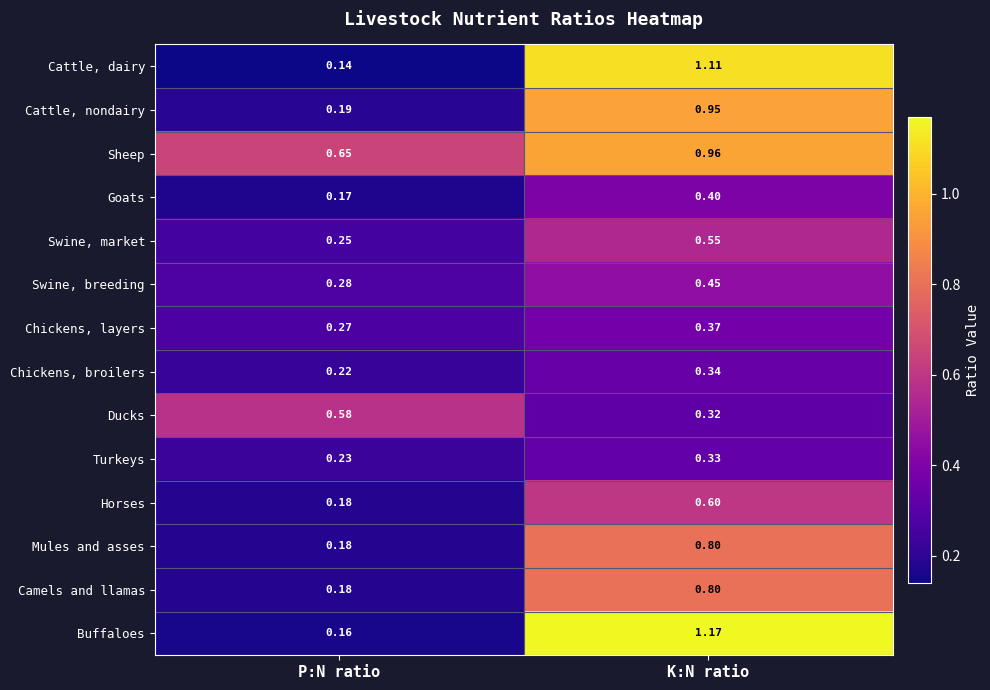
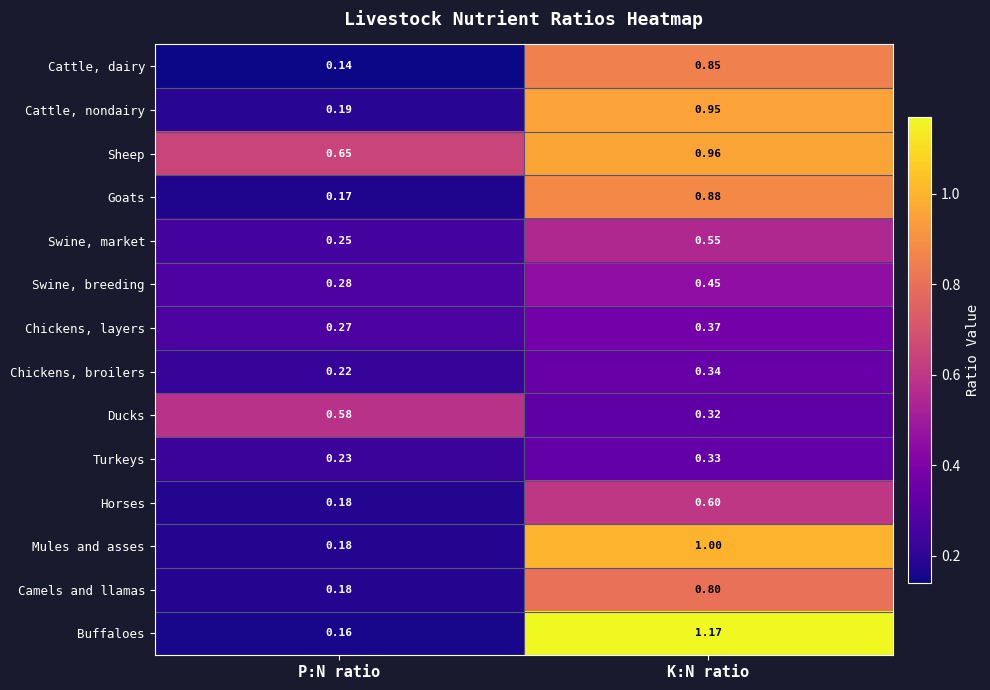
  {
    "Cattle, dairy": {
      "P:N ratio": 0.14,
-     "K:N ratio": 1.11
+     "K:N ratio": 0.85
    },
    "Cattle, nondairy": {
      "P:N ratio": 0.19,
      "K:N ratio": 0.95
    },
    "Sheep": {
      "P:N ratio": 0.65,
      "K:N ratio": 0.96
    },
    "Goats": {
      "P:N ratio": 0.17,
-     "K:N ratio": 0.40
+     "K:N ratio": 0.88
    },
    "Swine, market": {
      "P:N ratio": 0.25,
      "K:N ratio": 0.55
    },
    "Swine, breeding": {
      "P:N ratio": 0.28,
      "K:N ratio": 0.45
    },
    "Chickens, layers": {
      "P:N ratio": 0.27,
      "K:N ratio": 0.37
    },
    "Chickens, broilers": {
      "P:N ratio": 0.22,
      "K:N ratio": 0.34
    },
    "Ducks": {
      "P:N ratio": 0.58,
      "K:N ratio": 0.32
    },
    "Turkeys": {
      "P:N ratio": 0.23,
      "K:N ratio": 0.33
    },
    "Horses": {
      "P:N ratio": 0.18,
      "K:N ratio": 0.60
    },
    "Mules and asses": {
      "P:N ratio": 0.18,
-     "K:N ratio": 0.80
+     "K:N ratio": 1.00
    },
    "Camels and llamas": {
      "P:N ratio": 0.18,
      "K:N ratio": 0.80
    },
    "Buffaloes": {
      "P:N ratio": 0.16,
      "K:N ratio": 1.17
    }
  }
